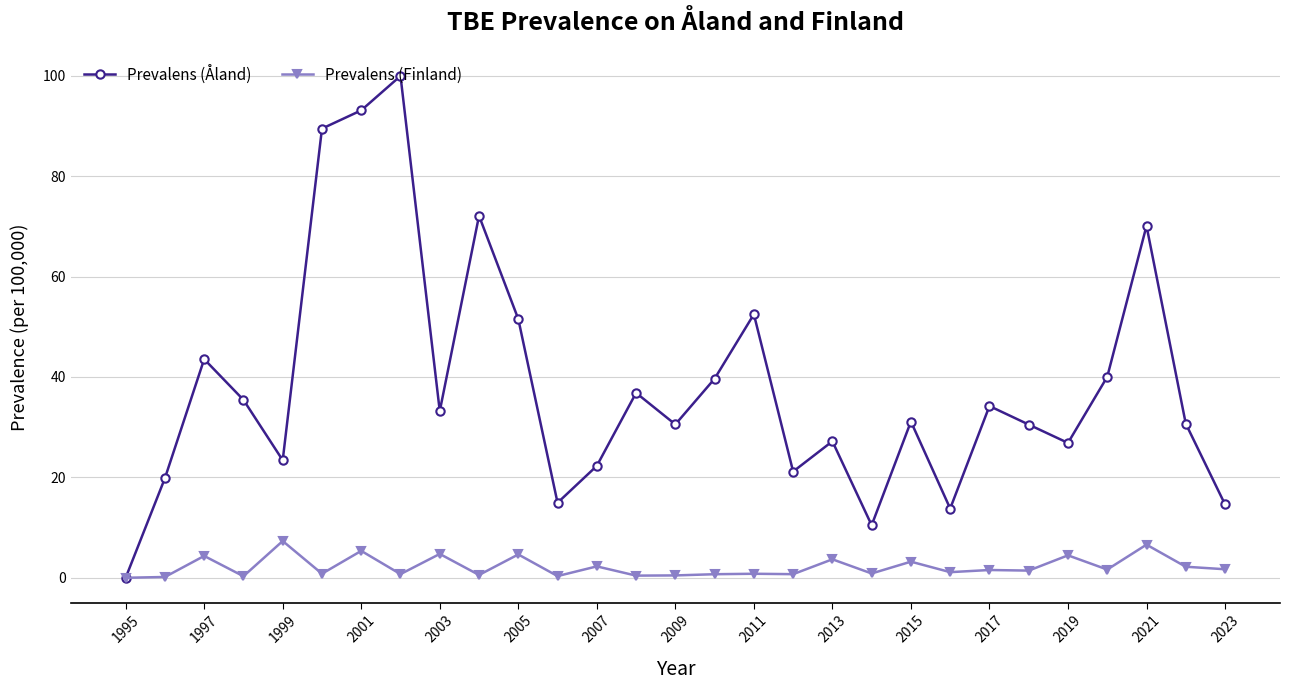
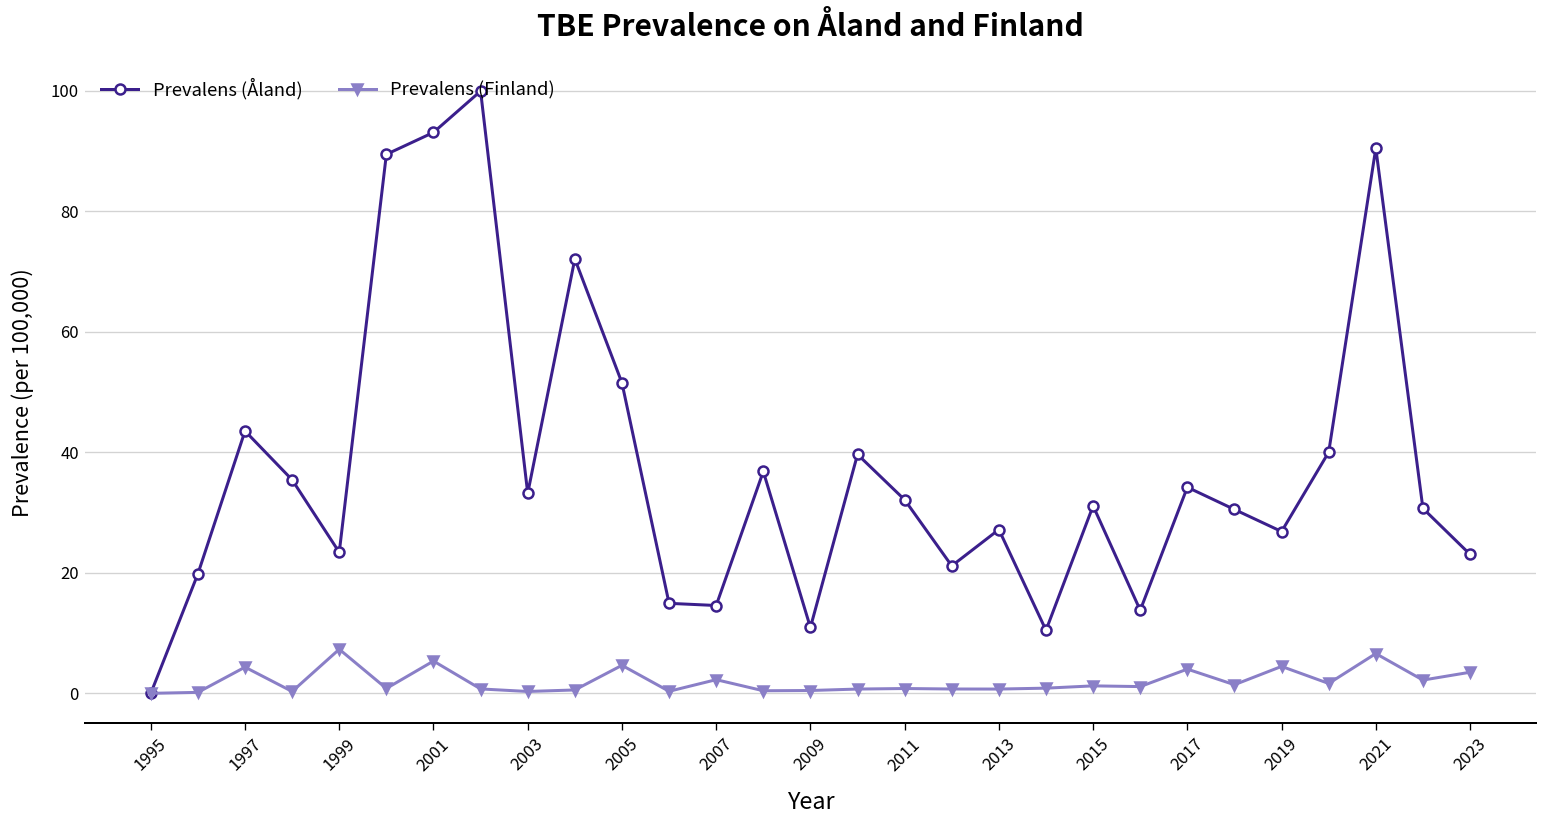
  {
    "Prevalens (Åland)": {
      "1997": 44,
      "1999": 23,
      "2001": 93,
      "2003": 33,
      "2005": 52,
-     "2007": 22,
-     "2009": 31,
-     "2011": 52,
+     "2007": 15,
+     "2009": 11,
+     "2011": 32,
      "2013": 27,
      "2015": 31,
      "2017": 34,
      "2019": 27,
-     "2021": 70,
-     "2023": 15
+     "2021": 91,
+     "2023": 23
    },
    "Prevalens (Finland)": {
      "1997": 4,
      "1999": 7,
      "2001": 5,
-     "2003": 5,
+     "2003": 0,
      "2005": 5,
      "2007": 2,
      "2009": 0,
      "2011": 1,
-     "2013": 4,
-     "2015": 3,
-     "2017": 2,
+     "2013": 1,
+     "2015": 1,
+     "2017": 4,
      "2019": 4,
      "2021": 7,
-     "2023": 2
+     "2023": 4
    }
  }
